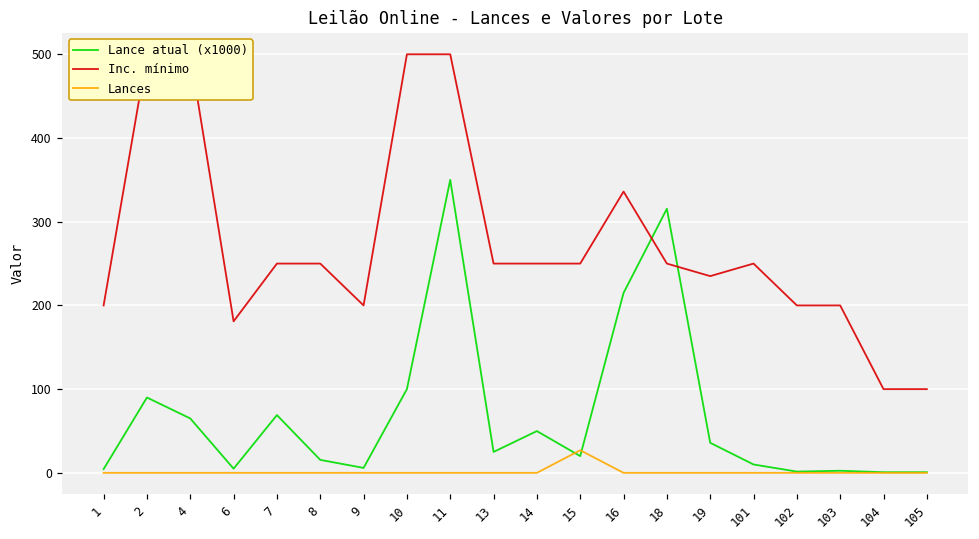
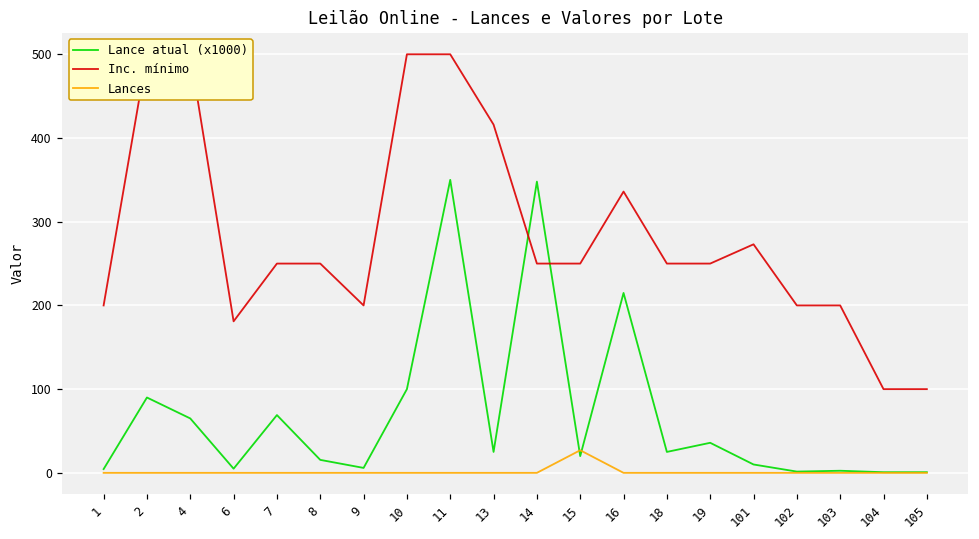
  {
    "Lance atual (x1000)": {
      "1": 0,
      "2": 90,
      "4": 70,
      "6": 0,
      "7": 70,
      "8": 20,
      "9": 10,
      "10": 100,
      "11": 350,
      "13": 30,
-     "14": 50,
+     "14": 350,
      "15": 20,
      "16": 210,
-     "18": 320,
+     "18": 30,
      "19": 40,
      "101": 10
    },
    "Inc. mínimo": {
      "1": 200,
      "6": 180,
      "7": 250,
      "8": 250,
      "9": 200,
      "10": 500,
      "11": 500,
-     "13": 250,
+     "13": 420,
      "14": 250,
      "15": 250,
      "16": 340,
      "18": 250,
-     "19": 240,
-     "101": 250,
+     "19": 250,
+     "101": 270,
      "102": 200,
      "103": 200,
      "104": 100,
      "105": 100
    },
    "Lances": {
      "1": 0,
      "2": 0,
      "4": 0,
      "6": 0,
      "7": 0,
      "8": 0,
      "9": 0,
      "10": 0,
      "11": 0,
      "13": 0,
      "14": 0,
      "15": 30,
      "16": 0,
      "18": 0,
      "19": 0,
      "101": 0
    }
  }
